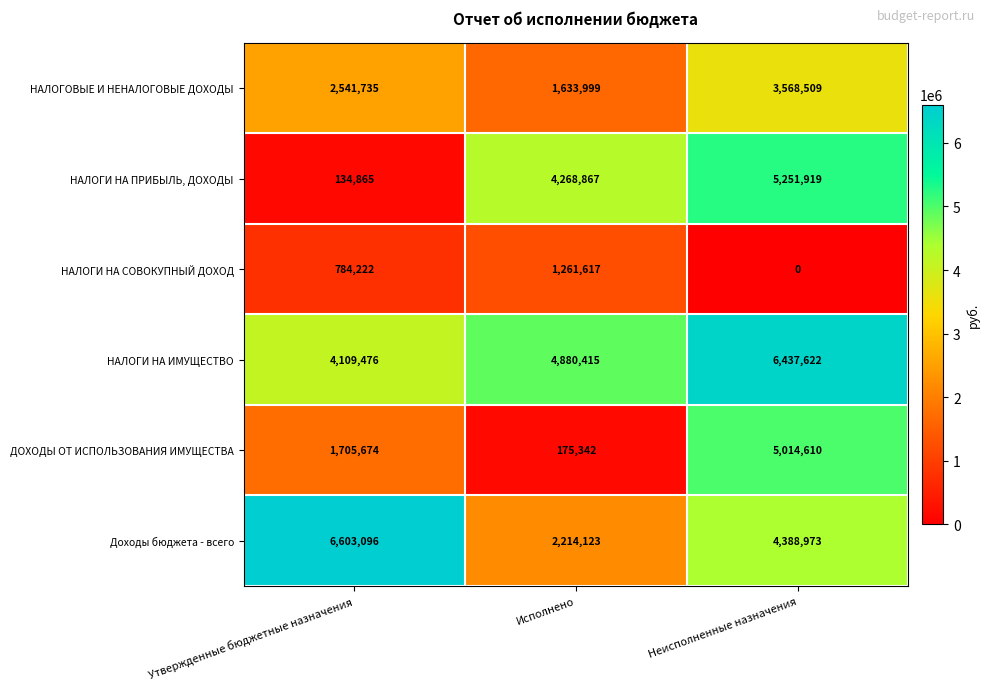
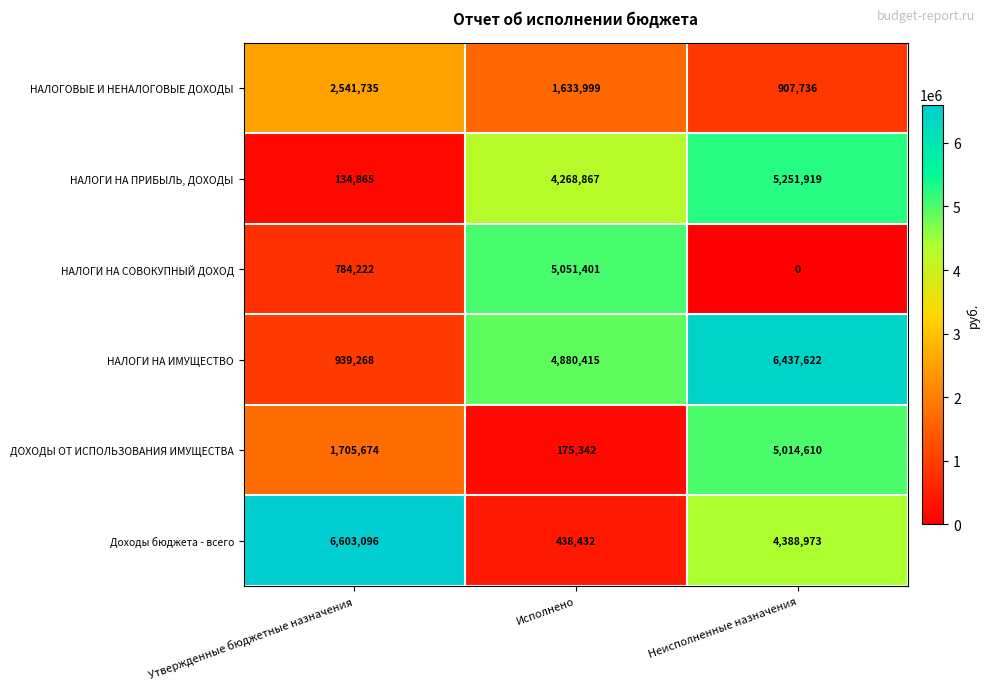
  {
    "НАЛОГОВЫЕ И НЕНАЛОГОВЫЕ ДОХОДЫ": {
      "Утвержденные бюджетные назначения": "2,541,735",
      "Исполнено": "1,633,999",
-     "Неисполненные назначения": "3,568,509"
+     "Неисполненные назначения": "907,736"
    },
    "НАЛОГИ НА ПРИБЫЛЬ, ДОХОДЫ": {
      "Утвержденные бюджетные назначения": "134,865",
      "Исполнено": "4,268,867",
      "Неисполненные назначения": "5,251,919"
    },
    "НАЛОГИ НА СОВОКУПНЫЙ ДОХОД": {
      "Утвержденные бюджетные назначения": "784,222",
-     "Исполнено": "1,261,617",
+     "Исполнено": "5,051,401",
      "Неисполненные назначения": "0"
    },
    "НАЛОГИ НА ИМУЩЕСТВО": {
-     "Утвержденные бюджетные назначения": "4,109,476",
+     "Утвержденные бюджетные назначения": "939,268",
      "Исполнено": "4,880,415",
      "Неисполненные назначения": "6,437,622"
    },
    "ДОХОДЫ ОТ ИСПОЛЬЗОВАНИЯ ИМУЩЕСТВА": {
      "Утвержденные бюджетные назначения": "1,705,674",
      "Исполнено": "175,342",
      "Неисполненные назначения": "5,014,610"
    },
    "Доходы бюджета - всего": {
      "Утвержденные бюджетные назначения": "6,603,096",
-     "Исполнено": "2,214,123",
+     "Исполнено": "438,432",
      "Неисполненные назначения": "4,388,973"
    }
  }
